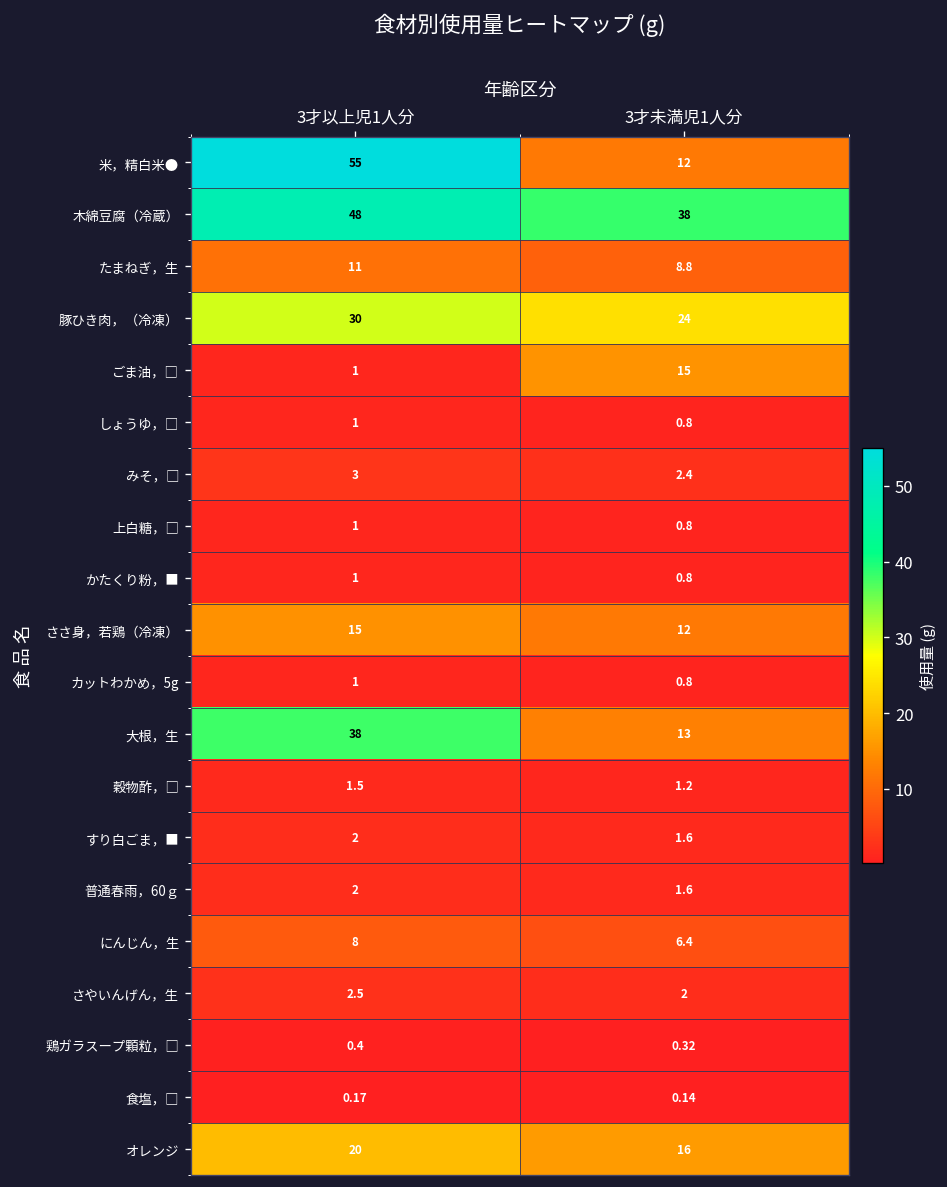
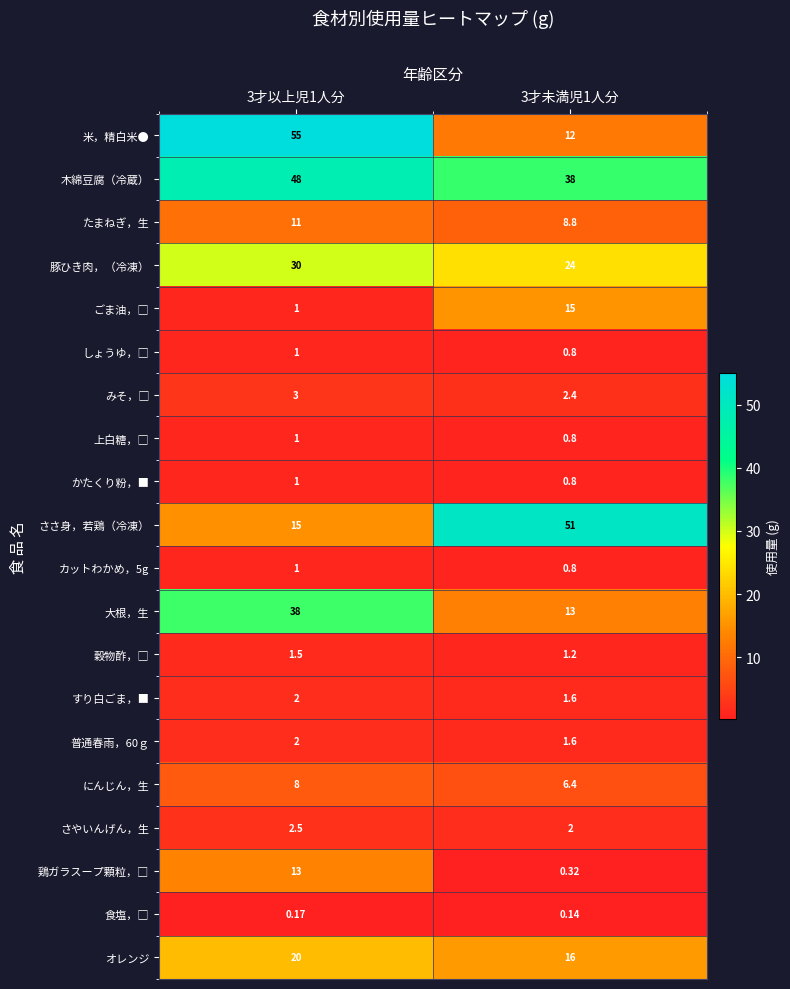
  {
    "米，精白米●": {
      "3才以上児1人分": 55,
      "3才未満児1人分": 12
    },
    "木綿豆腐（冷蔵）": {
      "3才以上児1人分": 48,
      "3才未満児1人分": 38
    },
    "たまねぎ，生": {
      "3才以上児1人分": 11,
      "3才未満児1人分": 8.8
    },
    "豚ひき肉，（冷凍）": {
      "3才以上児1人分": 30,
      "3才未満児1人分": 24
    },
    "ごま油，□": {
      "3才以上児1人分": 1,
      "3才未満児1人分": 15
    },
    "しょうゆ，□": {
      "3才以上児1人分": 1,
      "3才未満児1人分": 0.8
    },
    "みそ，□": {
      "3才以上児1人分": 3,
      "3才未満児1人分": 2.4
    },
    "上白糖，□": {
      "3才以上児1人分": 1,
      "3才未満児1人分": 0.8
    },
    "かたくり粉，■": {
      "3才以上児1人分": 1,
      "3才未満児1人分": 0.8
    },
    "ささ身，若鶏（冷凍）": {
      "3才以上児1人分": 15,
-     "3才未満児1人分": 12
+     "3才未満児1人分": 51
    },
    "カットわかめ，5g": {
      "3才以上児1人分": 1,
      "3才未満児1人分": 0.8
    },
    "大根，生": {
      "3才以上児1人分": 38,
      "3才未満児1人分": 13
    },
    "穀物酢，□": {
      "3才以上児1人分": 1.5,
      "3才未満児1人分": 1.2
    },
    "すり白ごま，■": {
      "3才以上児1人分": 2,
      "3才未満児1人分": 1.6
    },
    "普通春雨，60ｇ": {
      "3才以上児1人分": 2,
      "3才未満児1人分": 1.6
    },
    "にんじん，生": {
      "3才以上児1人分": 8,
      "3才未満児1人分": 6.4
    },
    "さやいんげん，生": {
      "3才以上児1人分": 2.5,
      "3才未満児1人分": 2
    },
    "鶏ガラスープ顆粒，□": {
-     "3才以上児1人分": 0.4,
+     "3才以上児1人分": 13,
      "3才未満児1人分": 0.32
    },
    "食塩，□": {
      "3才以上児1人分": 0.17,
      "3才未満児1人分": 0.14
    },
    "オレンジ": {
      "3才以上児1人分": 20,
      "3才未満児1人分": 16
    }
  }
